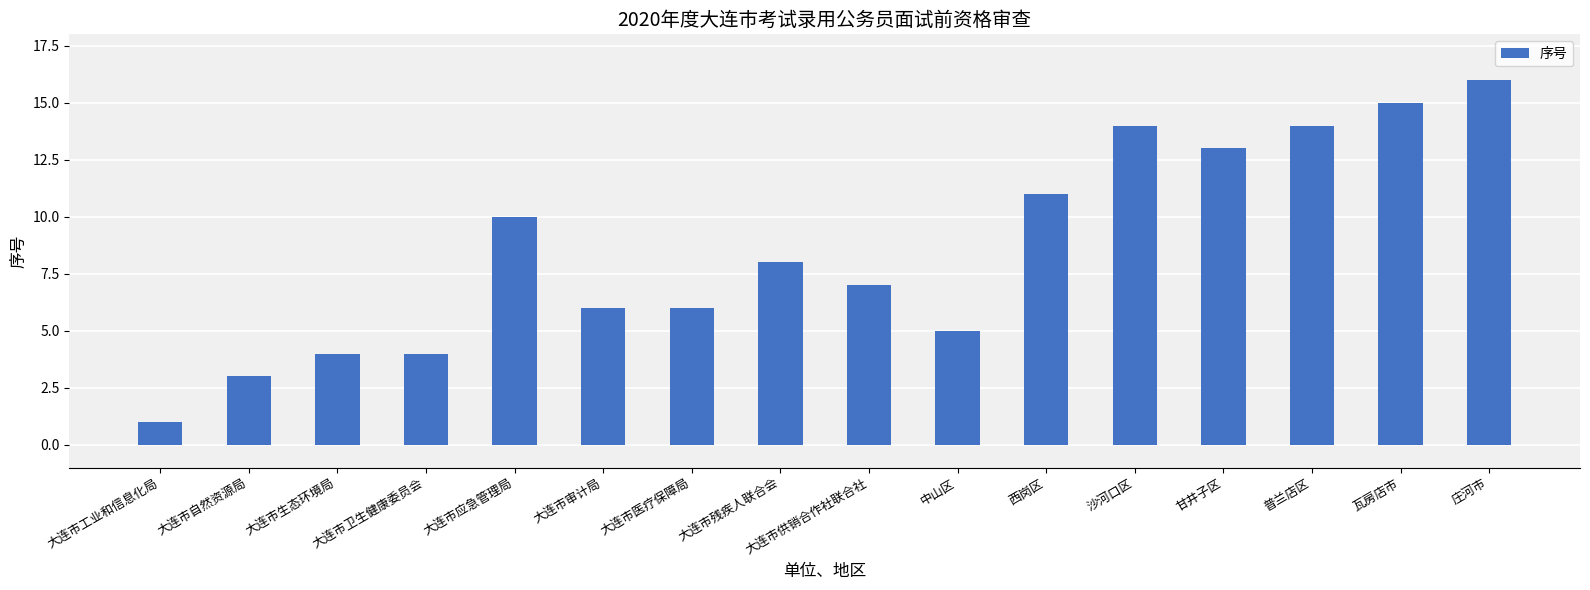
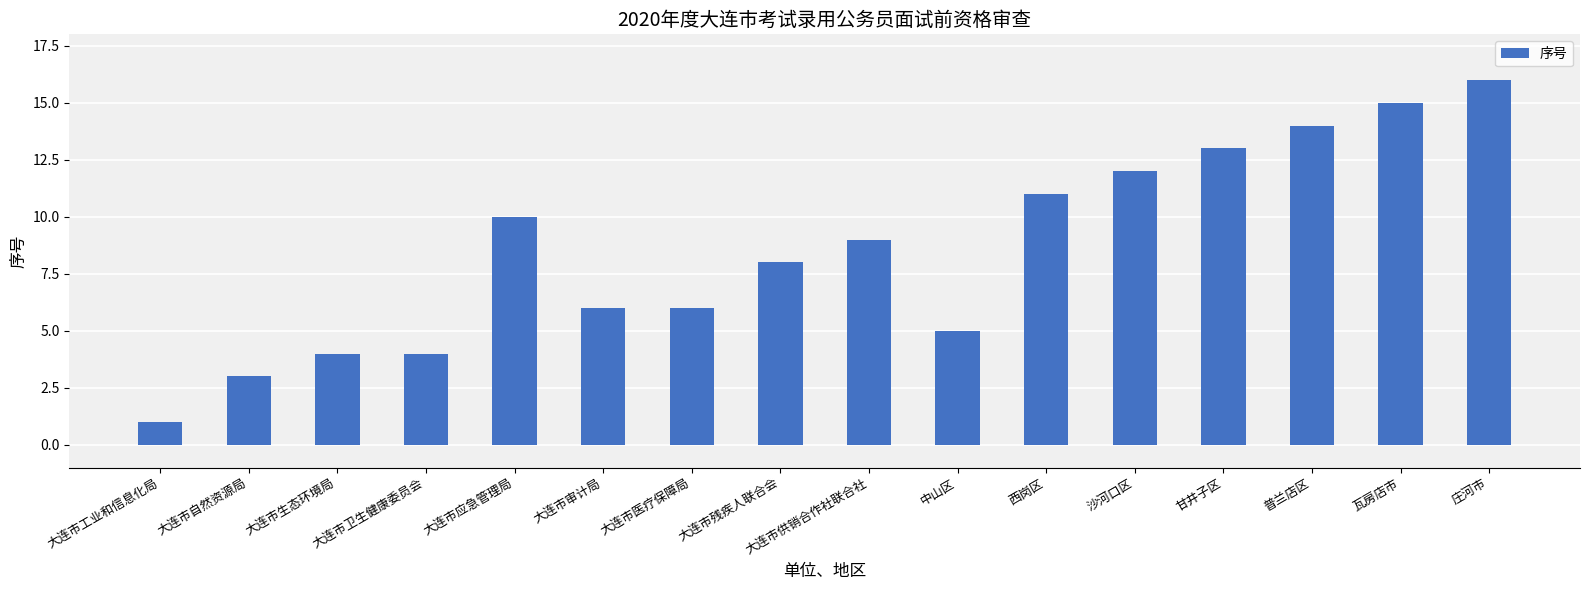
  {
    "大连市工业和信息化局": 1,
    "大连市自然资源局": 3,
    "大连市生态环境局": 4,
    "大连市卫生健康委员会": 4,
    "大连市应急管理局": 10,
    "大连市审计局": 6,
    "大连市医疗保障局": 6,
    "大连市残疾人联合会": 8,
-   "大连市供销合作社联合社": 7,
+   "大连市供销合作社联合社": 9,
    "中山区": 5,
    "西岗区": 11,
-   "沙河口区": 14,
+   "沙河口区": 12,
    "甘井子区": 13,
    "普兰店区": 14,
    "瓦房店市": 15,
    "庄河市": 16
  }
